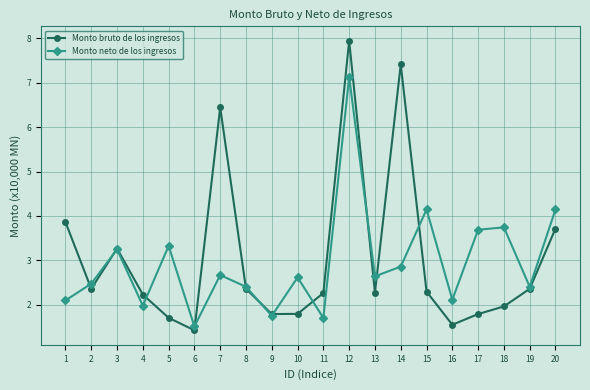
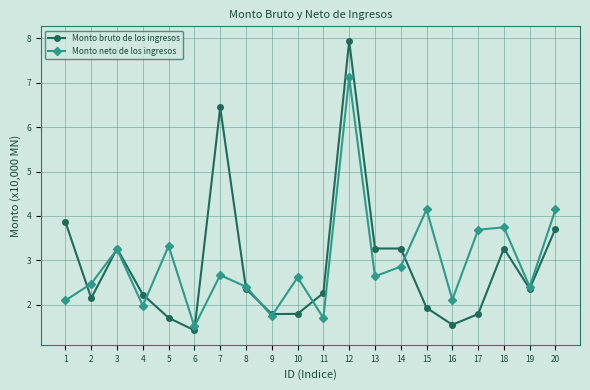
  {
    "Monto bruto de los ingresos": {
      "1": 3.9,
-     "2": 2.4,
+     "2": 2.1,
      "4": 2.2,
      "5": 1.7,
      "6": 1.4,
      "7": 6.4,
      "10": 1.8,
      "11": 2.3,
      "12": 7.9,
-     "13": 2.3,
-     "14": 7.4,
-     "15": 2.3,
+     "13": 3.3,
+     "14": 3.3,
+     "15": 1.9,
      "16": 1.5,
      "17": 1.8,
-     "18": 2.0,
+     "18": 3.3,
      "20": 3.7
    },
    "Monto neto de los ingresos": {
      "1": 2.1,
      "2": 2.5,
      "4": 2.0,
      "5": 3.3,
      "6": 1.5,
      "7": 2.7,
      "10": 2.6,
      "11": 1.7,
      "12": 7.1,
      "13": 2.6,
      "14": 2.9,
      "15": 4.1,
      "16": 2.1,
      "17": 3.7,
      "18": 3.7,
      "20": 4.1
    }
  }
